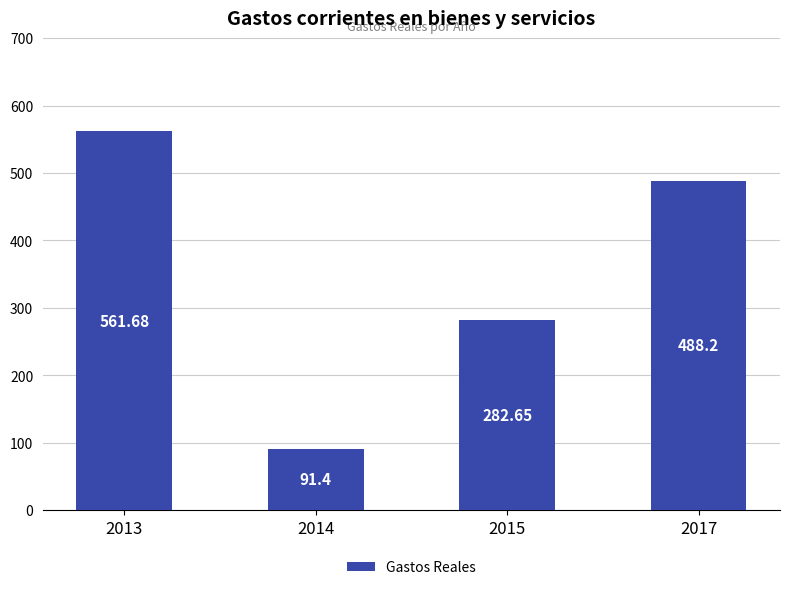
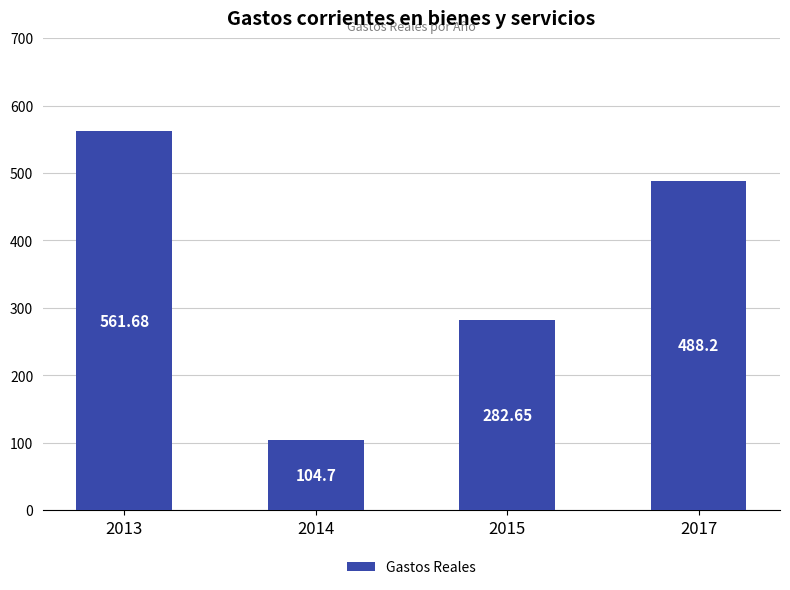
  {
    "2013": 561.68,
-   "2014": 91.4,
+   "2014": 104.7,
    "2015": 282.65,
    "2017": 488.2
  }
